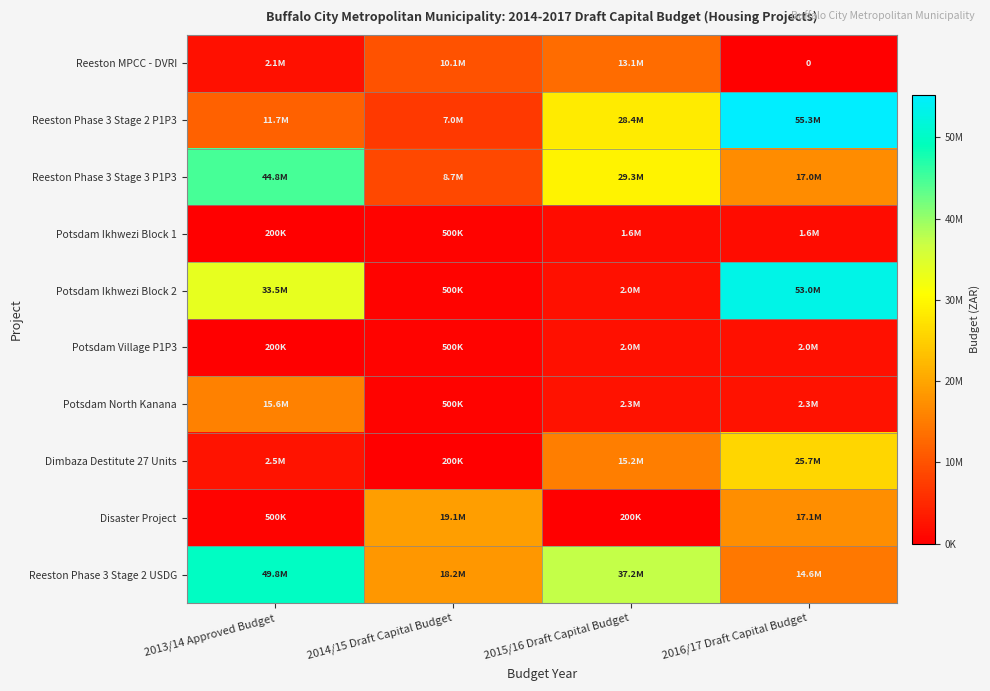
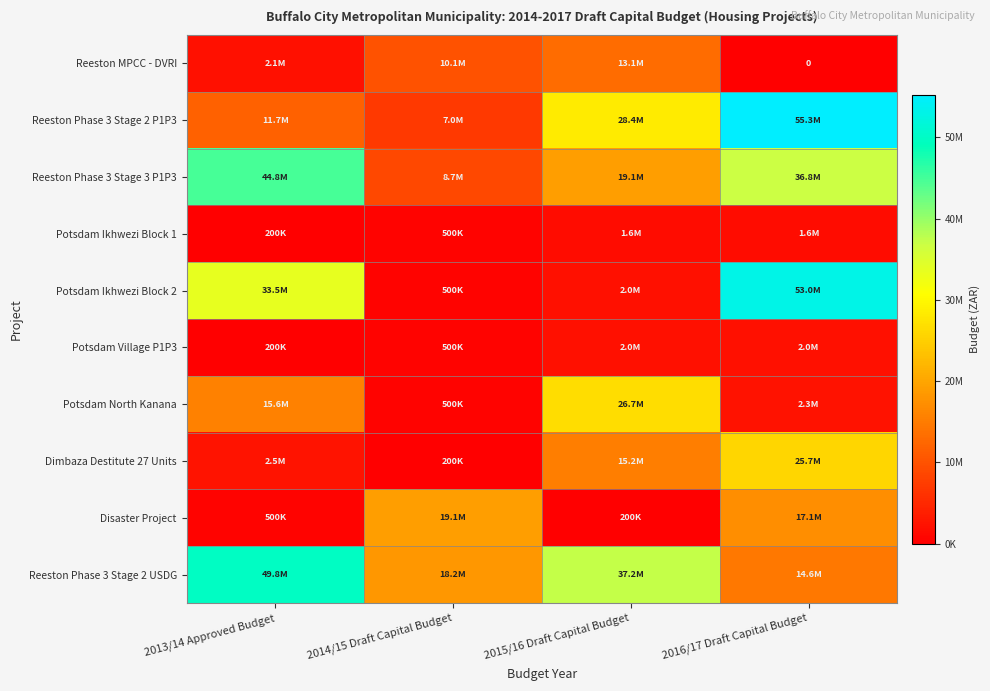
  {
    "Reeston MPCC - DVRI": {
      "2013/14 Approved Budget": "2.1M",
      "2014/15 Draft Capital Budget": "10.1M",
      "2015/16 Draft Capital Budget": "13.1M",
      "2016/17 Draft Capital Budget": "0"
    },
    "Reeston Phase 3 Stage 2 P1P3": {
      "2013/14 Approved Budget": "11.7M",
      "2014/15 Draft Capital Budget": "7.0M",
      "2015/16 Draft Capital Budget": "28.4M",
      "2016/17 Draft Capital Budget": "55.3M"
    },
    "Reeston Phase 3 Stage 3 P1P3": {
      "2013/14 Approved Budget": "44.8M",
      "2014/15 Draft Capital Budget": "8.7M",
-     "2015/16 Draft Capital Budget": "29.3M",
-     "2016/17 Draft Capital Budget": "17.0M"
+     "2015/16 Draft Capital Budget": "19.1M",
+     "2016/17 Draft Capital Budget": "36.8M"
    },
    "Potsdam Ikhwezi Block 1": {
      "2013/14 Approved Budget": "200K",
      "2014/15 Draft Capital Budget": "500K",
      "2015/16 Draft Capital Budget": "1.6M",
      "2016/17 Draft Capital Budget": "1.6M"
    },
    "Potsdam Ikhwezi Block 2": {
      "2013/14 Approved Budget": "33.5M",
      "2014/15 Draft Capital Budget": "500K",
      "2015/16 Draft Capital Budget": "2.0M",
      "2016/17 Draft Capital Budget": "53.0M"
    },
    "Potsdam Village P1P3": {
      "2013/14 Approved Budget": "200K",
      "2014/15 Draft Capital Budget": "500K",
      "2015/16 Draft Capital Budget": "2.0M",
      "2016/17 Draft Capital Budget": "2.0M"
    },
    "Potsdam North Kanana": {
      "2013/14 Approved Budget": "15.6M",
      "2014/15 Draft Capital Budget": "500K",
-     "2015/16 Draft Capital Budget": "2.3M",
+     "2015/16 Draft Capital Budget": "26.7M",
      "2016/17 Draft Capital Budget": "2.3M"
    },
    "Dimbaza Destitute 27 Units": {
      "2013/14 Approved Budget": "2.5M",
      "2014/15 Draft Capital Budget": "200K",
      "2015/16 Draft Capital Budget": "15.2M",
      "2016/17 Draft Capital Budget": "25.7M"
    },
    "Disaster Project": {
      "2013/14 Approved Budget": "500K",
      "2014/15 Draft Capital Budget": "19.1M",
      "2015/16 Draft Capital Budget": "200K",
      "2016/17 Draft Capital Budget": "17.1M"
    },
    "Reeston Phase 3 Stage 2 USDG": {
      "2013/14 Approved Budget": "49.8M",
      "2014/15 Draft Capital Budget": "18.2M",
      "2015/16 Draft Capital Budget": "37.2M",
      "2016/17 Draft Capital Budget": "14.6M"
    }
  }
